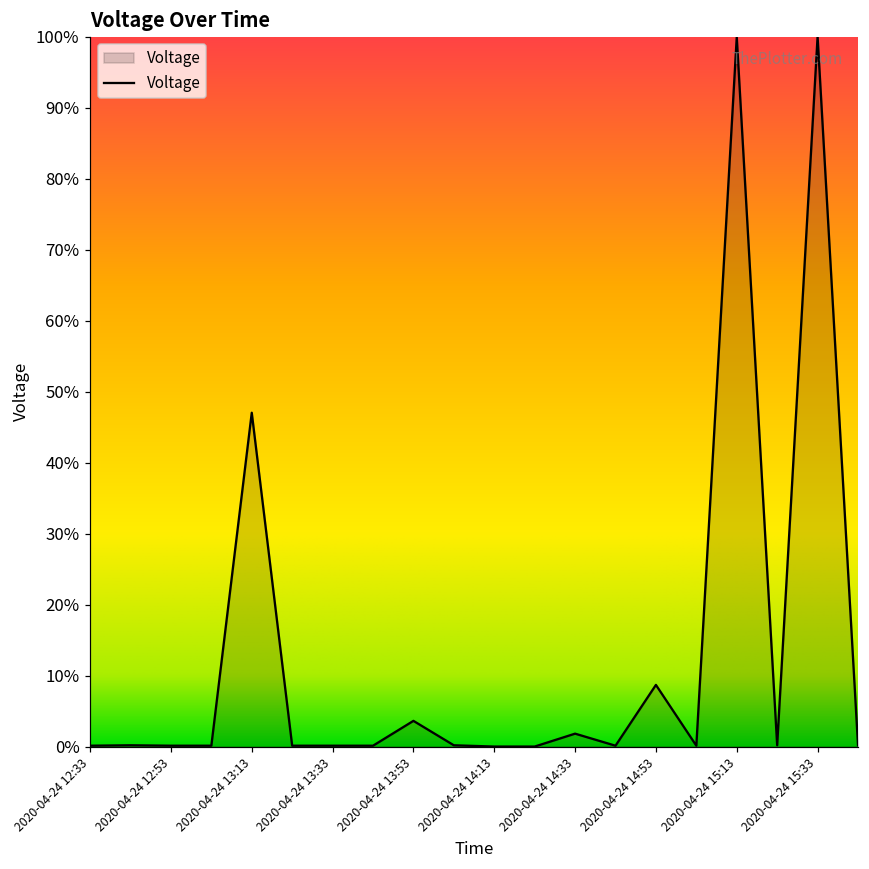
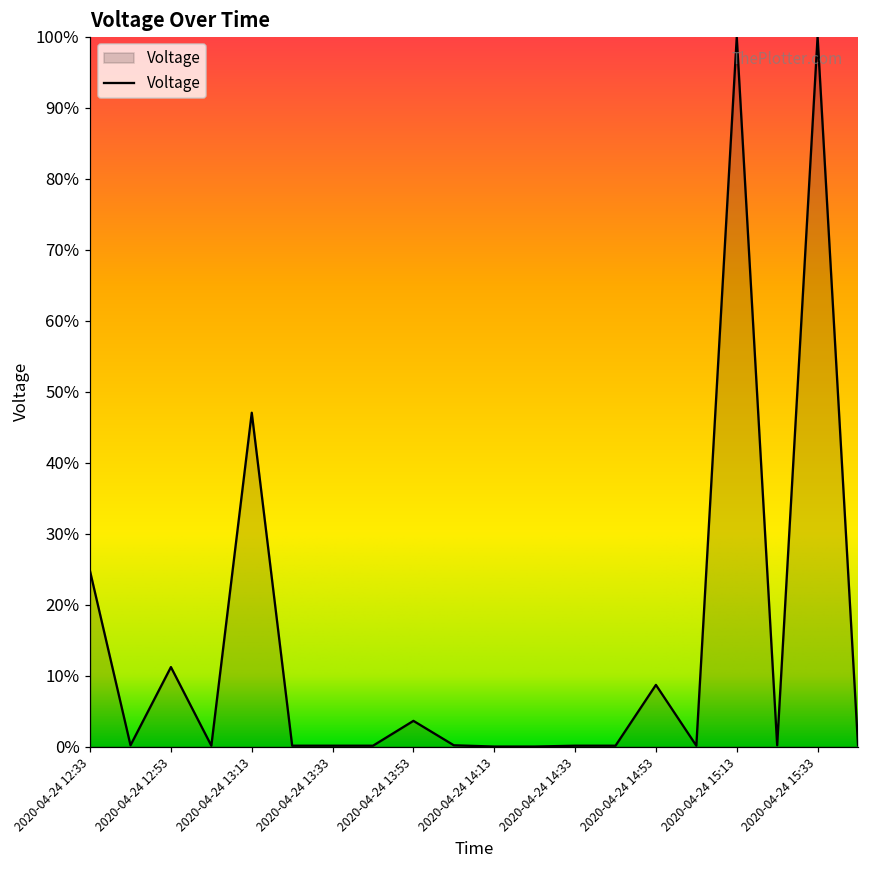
  {
-   "2020-04-24 12:33": "0%",
-   "2020-04-24 12:53": "0%",
+   "2020-04-24 12:33": "25%",
+   "2020-04-24 12:53": "11%",
    "2020-04-24 13:13": "47%",
    "2020-04-24 13:33": "0%",
    "2020-04-24 13:53": "4%",
    "2020-04-24 14:13": "0%",
-   "2020-04-24 14:33": "2%",
+   "2020-04-24 14:33": "0%",
    "2020-04-24 14:53": "9%",
    "2020-04-24 15:13": "100%",
    "2020-04-24 15:33": "100%"
  }
